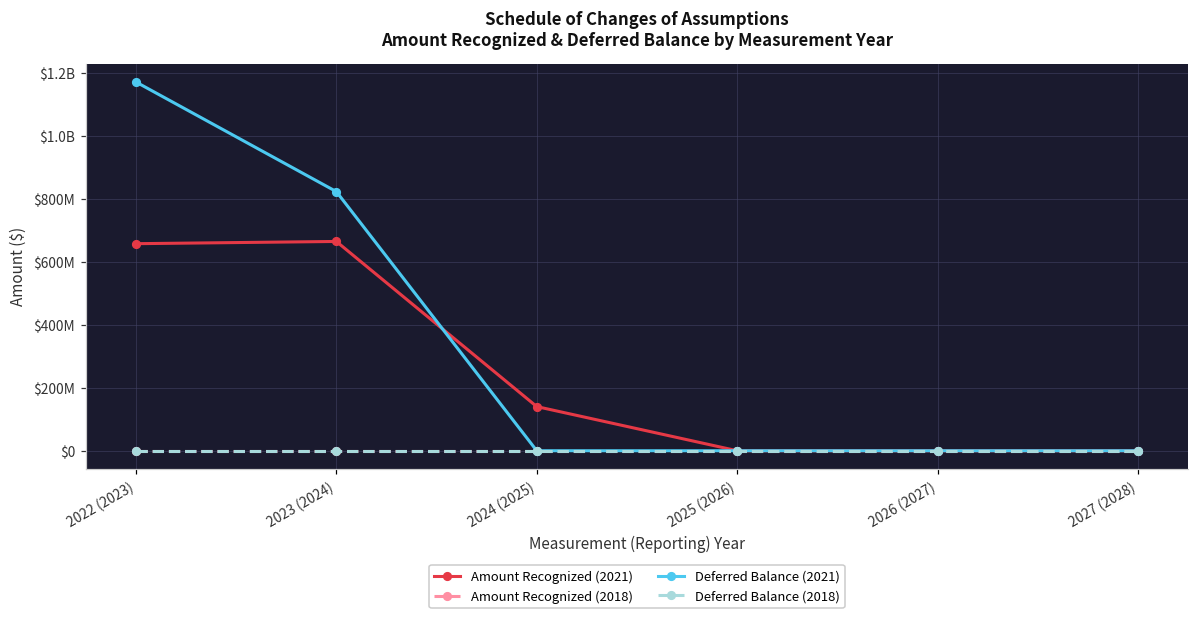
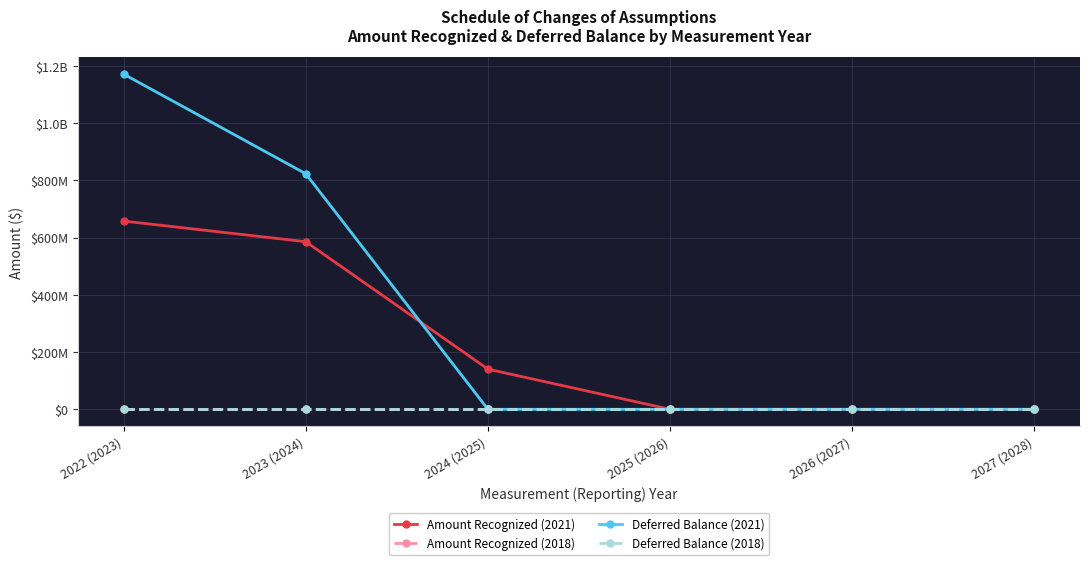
  {
    "Amount Recognized (2021)": {
      "2022 (2023)": "$660000000",
-     "2023 (2024)": "$660000000",
+     "2023 (2024)": "$590000000",
      "2024 (2025)": "$140000000"
    },
    "Deferred Balance (2018)": {
      "2022 (2023)": "$0",
      "2023 (2024)": "$0"
    },
    "Deferred Balance (2021)": {
      "2022 (2023)": "$1170000000",
      "2023 (2024)": "$820000000"
    }
  }
